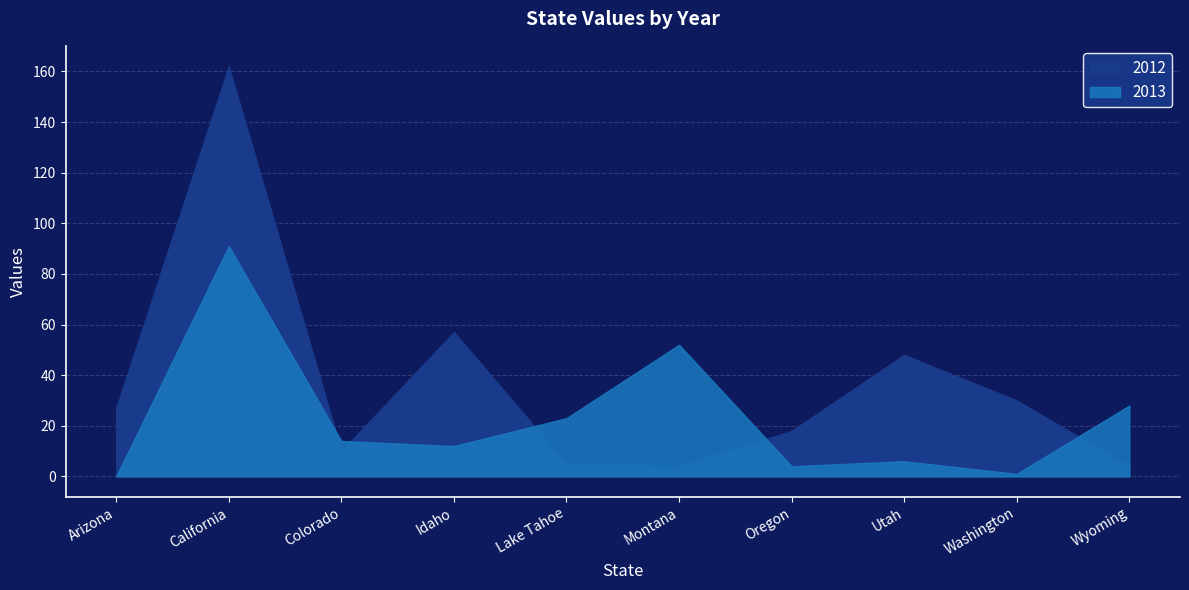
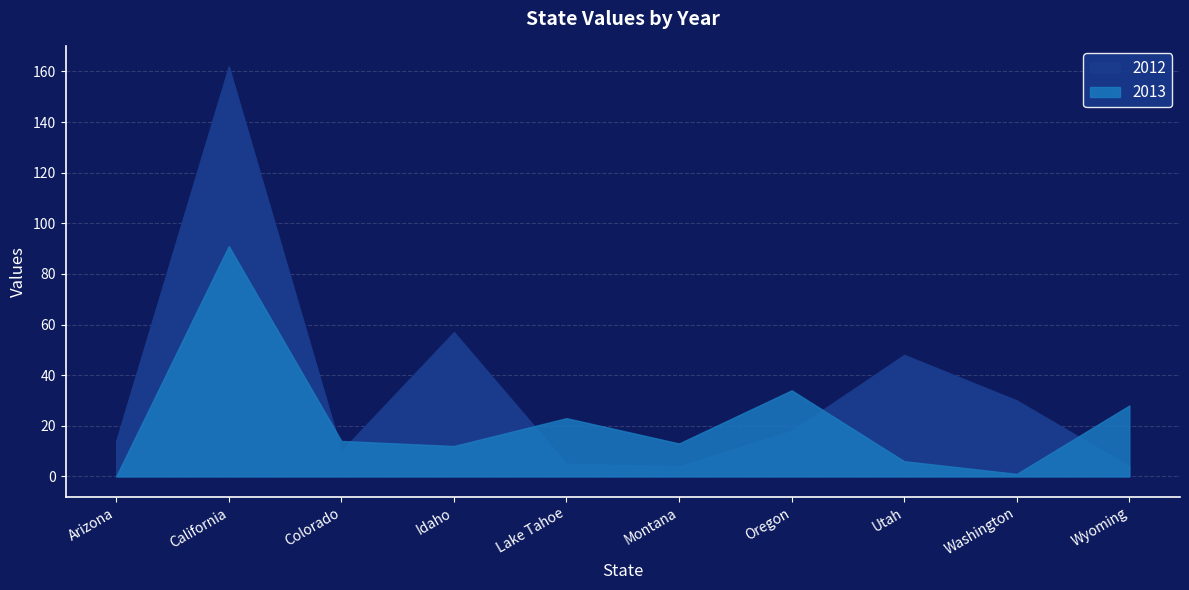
  {
    "2012": {
-     "Arizona": 27,
+     "Arizona": 14,
      "California": 162,
      "Colorado": 10,
      "Idaho": 57,
      "Lake Tahoe": 5,
      "Montana": 4,
      "Oregon": 18,
      "Utah": 48,
      "Washington": 30,
      "Wyoming": 4
    },
    "2013": {
      "Arizona": 0,
      "California": 91,
      "Colorado": 14,
      "Idaho": 12,
      "Lake Tahoe": 23,
-     "Montana": 52,
-     "Oregon": 4,
+     "Montana": 13,
+     "Oregon": 34,
      "Utah": 6,
      "Washington": 1,
      "Wyoming": 28
    }
  }
